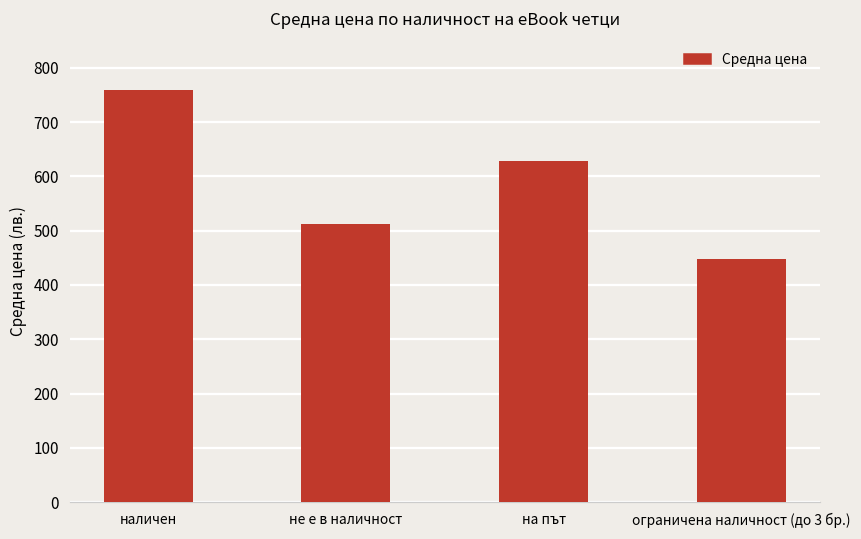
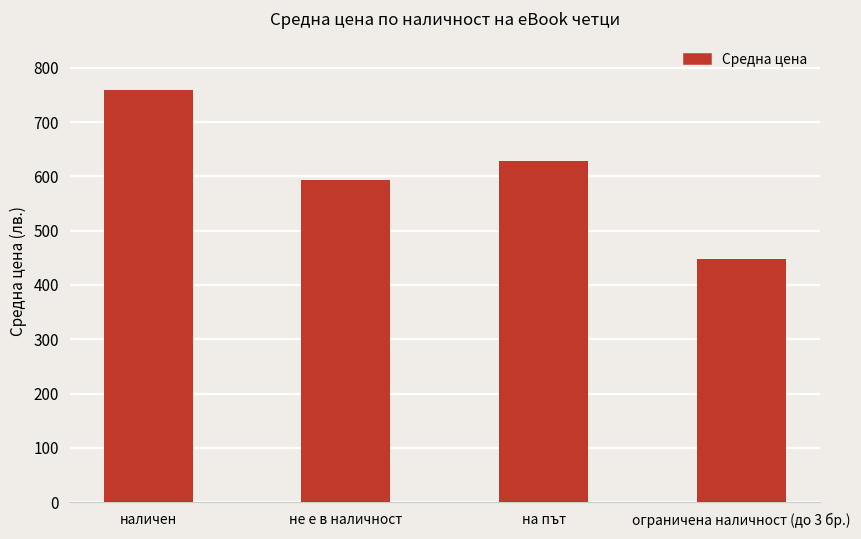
  {
    "наличен": 760,
-   "не е в наличност": 510,
+   "не е в наличност": 590,
    "на път": 630,
    "ограничена наличност (до 3 бр.)": 450
  }
